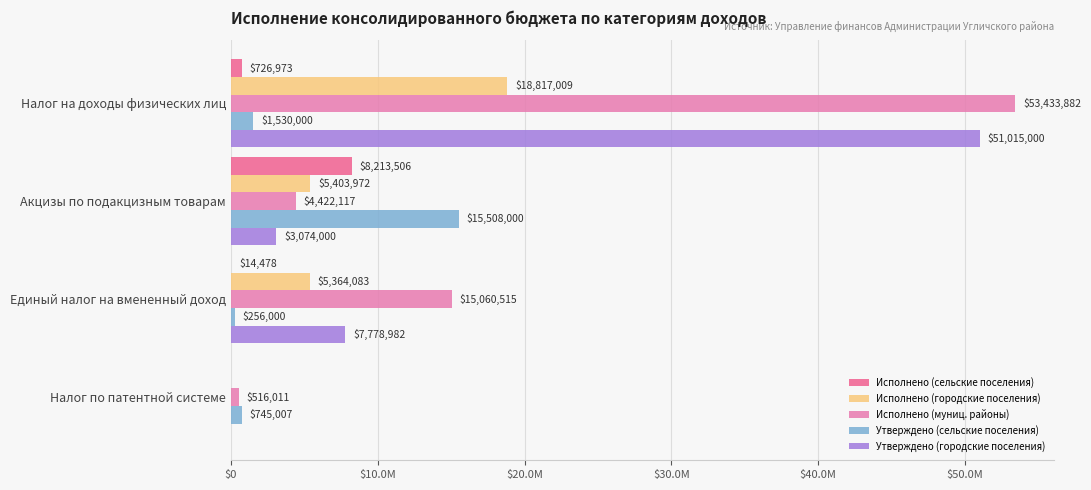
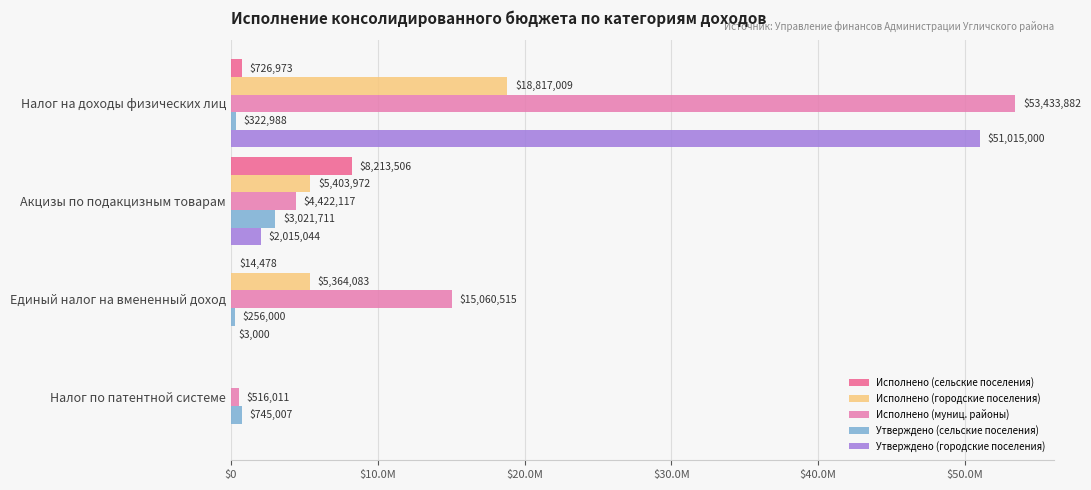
  {
    "Исполнено (городские поселения)": {
      "Налог на доходы физических лиц": "$18,817,009",
      "Акцизы по подакцизным товарам": "$5,403,972",
      "Единый налог на вмененный доход": "$5,364,083"
    },
    "Утверждено (сельские поселения)": {
-     "Налог на доходы физических лиц": "$1,530,000",
-     "Акцизы по подакцизным товарам": "$15,508,000",
+     "Налог на доходы физических лиц": "$322,988",
+     "Акцизы по подакцизным товарам": "$3,021,711",
      "Единый налог на вмененный доход": "$256,000",
      "Налог по патентной системе": "$745,007"
    },
    "Утверждено (городские поселения)": {
      "Налог на доходы физических лиц": "$51,015,000",
-     "Акцизы по подакцизным товарам": "$3,074,000",
-     "Единый налог на вмененный доход": "$7,778,982"
+     "Акцизы по подакцизным товарам": "$2,015,044",
+     "Единый налог на вмененный доход": "$3,000"
    }
  }
